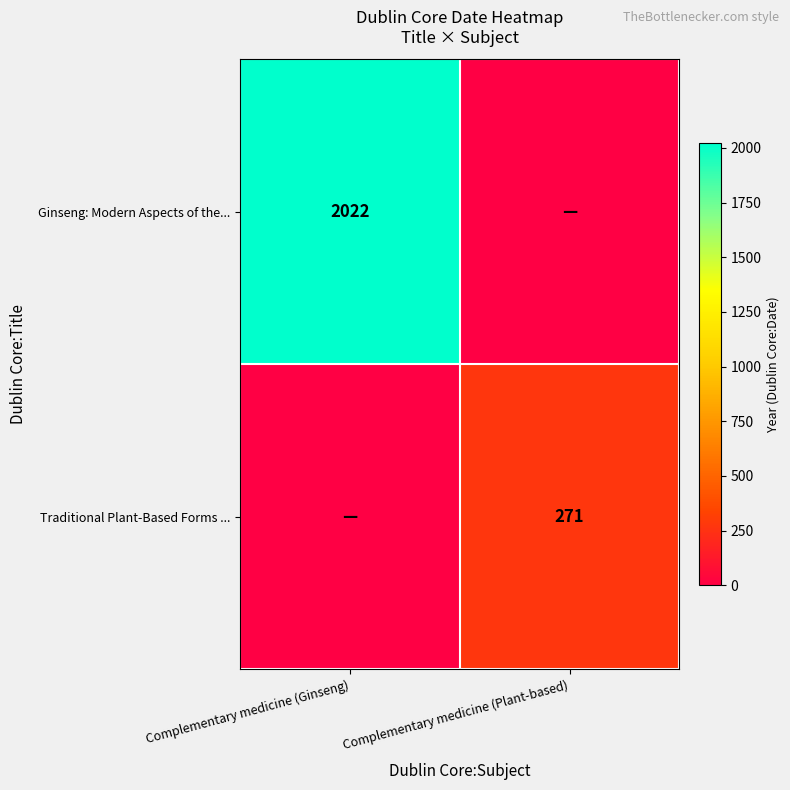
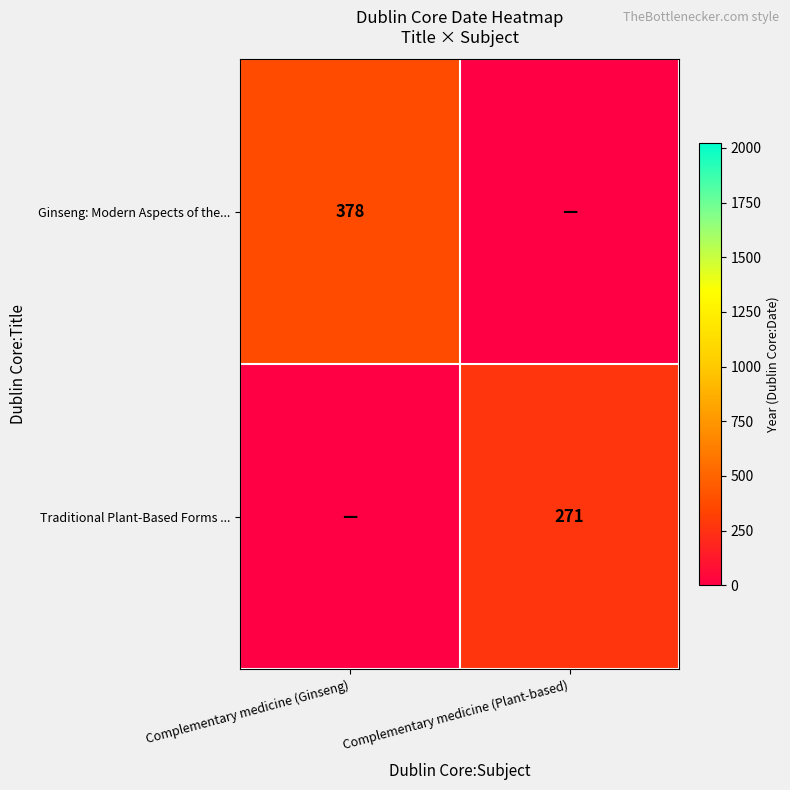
  {
    "Ginseng: Modern Aspects of the...": {
-     "Complementary medicine (Ginseng)": 2022
+     "Complementary medicine (Ginseng)": 378
    },
    "Traditional Plant-Based Forms ...": {
      "Complementary medicine (Plant-based)": 271
    }
  }
